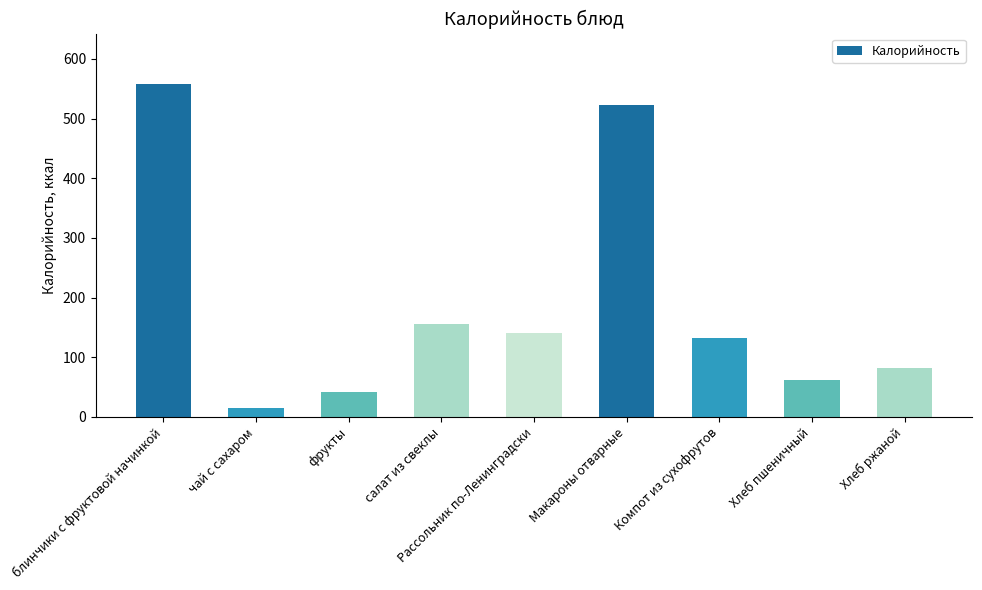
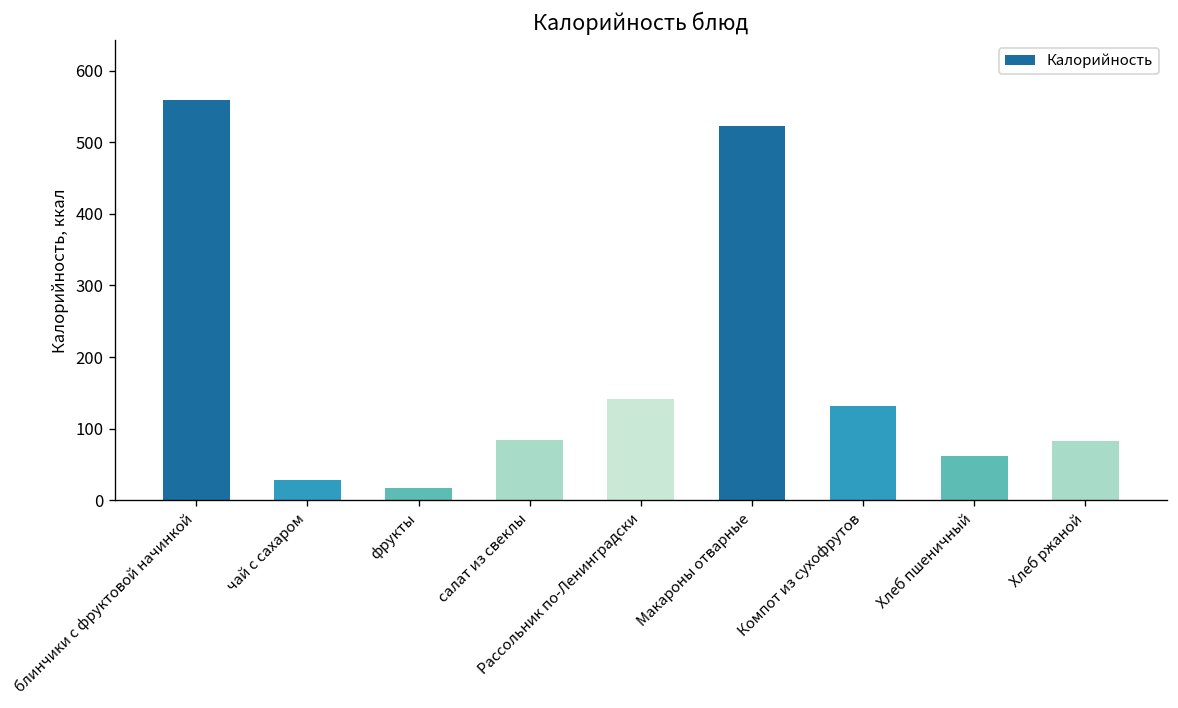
  {
    "блинчики с фруктовой начинкой": 560,
-   "чай с сахаром": 10,
-   "фрукты": 40,
-   "салат из свеклы": 160,
+   "чай с сахаром": 30,
+   "фрукты": 20,
+   "салат из свеклы": 80,
    "Рассольник по-Ленинградски": 140,
    "Макароны отварные": 520,
    "Компот из сухофрутов": 130,
    "Хлеб пшеничный": 60,
    "Хлеб ржаной": 80
  }
